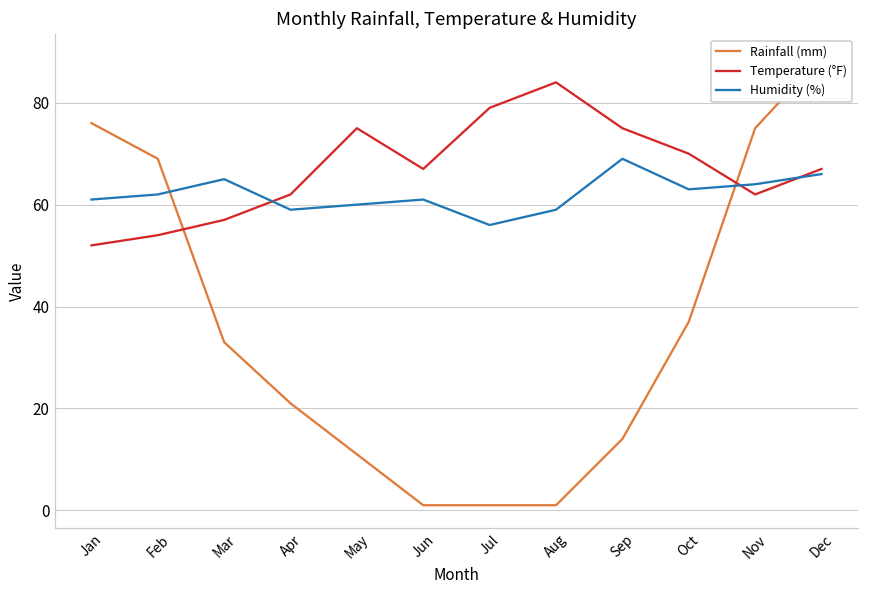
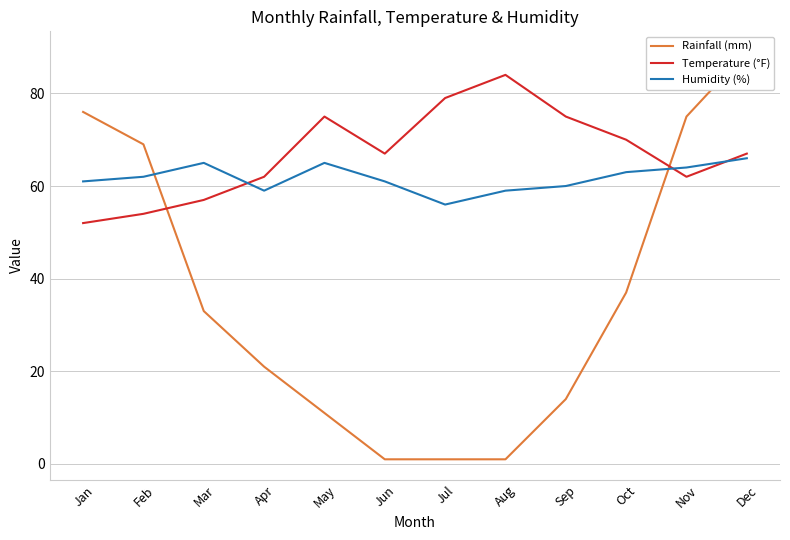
  {
    "Rainfall (mm)": {
      "Jan": 76,
      "Feb": 69,
      "Mar": 33,
      "Apr": 21,
      "May": 11,
      "Jun": 1,
      "Jul": 1,
      "Aug": 1,
      "Sep": 14,
      "Oct": 37,
      "Nov": 75
    },
    "Temperature (°F)": {
      "Jan": 52,
      "Feb": 54,
      "Mar": 57,
      "Apr": 62,
      "May": 75,
      "Jun": 67,
      "Jul": 79,
      "Aug": 84,
      "Sep": 75,
      "Oct": 70,
      "Nov": 62,
      "Dec": 67
    },
    "Humidity (%)": {
      "Jan": 61,
      "Feb": 62,
      "Mar": 65,
      "Apr": 59,
-     "May": 60,
+     "May": 65,
      "Jun": 61,
      "Jul": 56,
      "Aug": 59,
-     "Sep": 69,
+     "Sep": 60,
      "Oct": 63,
      "Nov": 64,
      "Dec": 66
    }
  }
